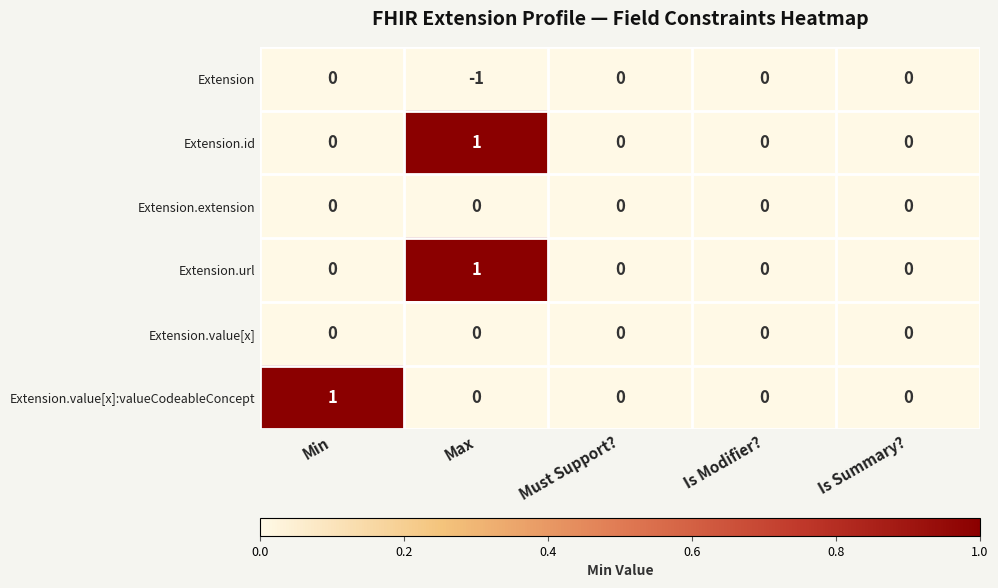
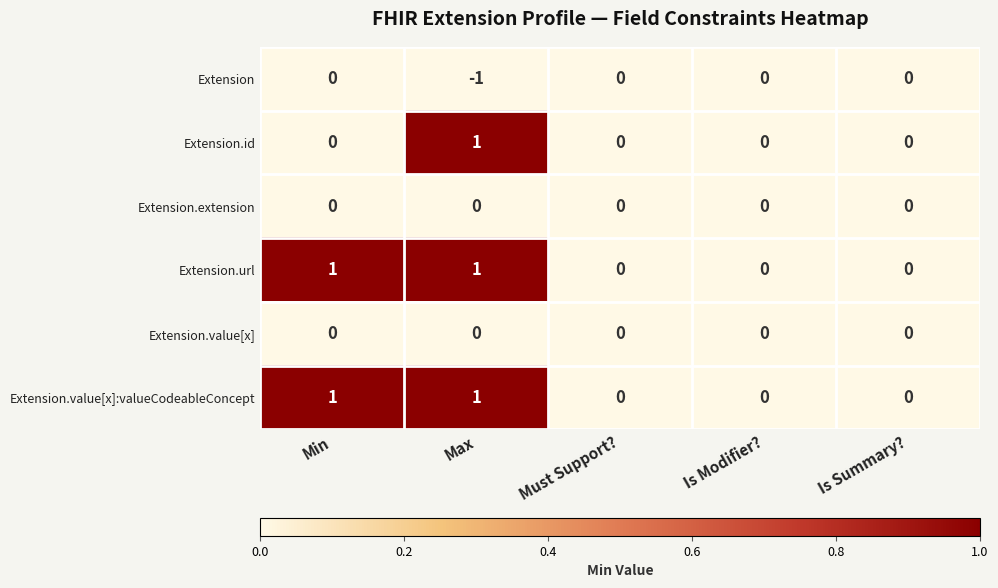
  {
    "Extension": {
      "Min": 0,
      "Max": -1,
      "Must Support?": 0,
      "Is Modifier?": 0,
      "Is Summary?": 0
    },
    "Extension.id": {
      "Min": 0,
      "Max": 1,
      "Must Support?": 0,
      "Is Modifier?": 0,
      "Is Summary?": 0
    },
    "Extension.extension": {
      "Min": 0,
      "Max": 0,
      "Must Support?": 0,
      "Is Modifier?": 0,
      "Is Summary?": 0
    },
    "Extension.url": {
-     "Min": 0,
+     "Min": 1,
      "Max": 1,
      "Must Support?": 0,
      "Is Modifier?": 0,
      "Is Summary?": 0
    },
    "Extension.value[x]": {
      "Min": 0,
      "Max": 0,
      "Must Support?": 0,
      "Is Modifier?": 0,
      "Is Summary?": 0
    },
    "Extension.value[x]:valueCodeableConcept": {
      "Min": 1,
-     "Max": 0,
+     "Max": 1,
      "Must Support?": 0,
      "Is Modifier?": 0,
      "Is Summary?": 0
    }
  }
